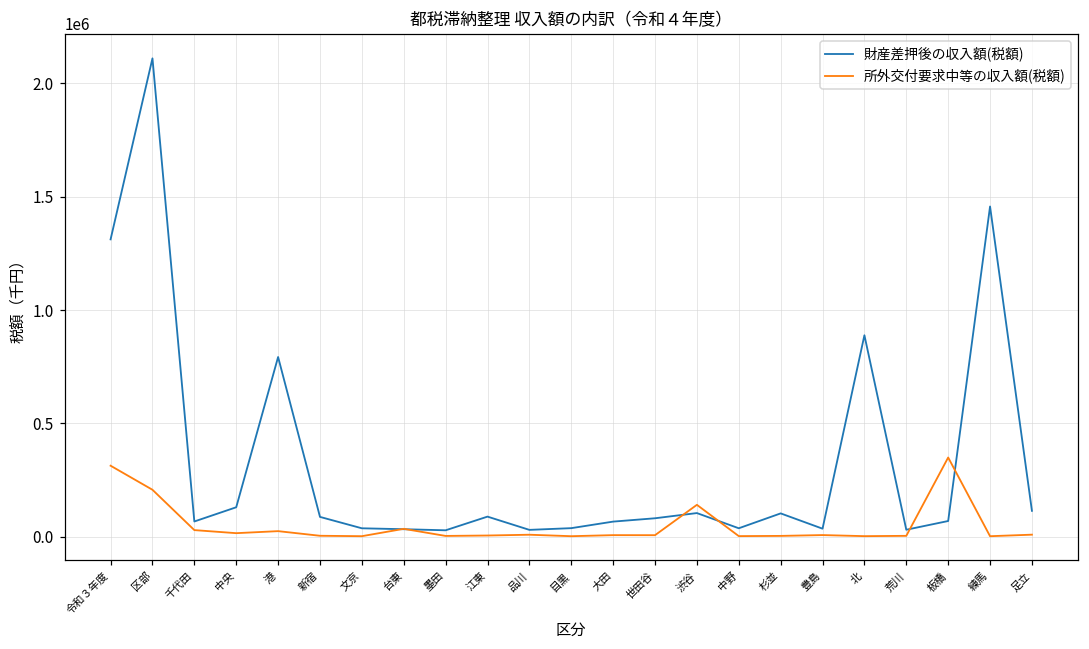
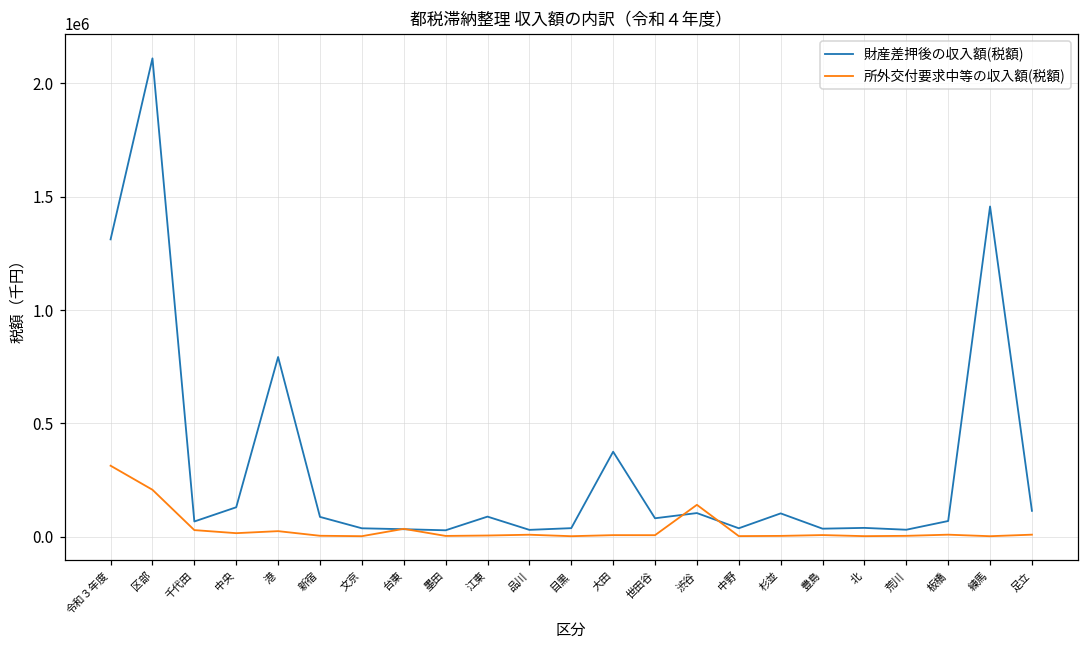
  {
    "財産差押後の収入額(税額)": {
      "令和３年度": 1310000,
      "区部": 2110000,
      "千代田": 70000,
      "中央": 130000,
      "港": 790000,
      "新宿": 90000,
      "文京": 40000,
      "墨田": 30000,
      "江東": 90000,
      "品川": 30000,
      "目黒": 40000,
-     "大田": 70000,
+     "大田": 370000,
      "世田谷": 80000,
      "渋谷": 100000,
      "中野": 40000,
      "杉並": 100000,
      "豊島": 40000,
-     "北": 890000,
+     "北": 40000,
      "荒川": 30000,
      "板橋": 70000,
      "練馬": 1460000,
      "足立": 110000
    },
    "所外交付要求中等の収入額(税額)": {
      "令和３年度": 310000,
      "区部": 210000,
      "千代田": 30000,
      "中央": 20000,
      "港": 20000,
      "新宿": 0,
      "文京": 0,
      "墨田": 0,
      "江東": 0,
      "品川": 10000,
      "目黒": 0,
      "大田": 10000,
      "世田谷": 10000,
      "渋谷": 140000,
      "中野": 0,
      "杉並": 0,
      "豊島": 10000,
      "北": 0,
      "荒川": 0,
-     "板橋": 350000,
+     "板橋": 10000,
      "練馬": 0,
      "足立": 10000
    }
  }
